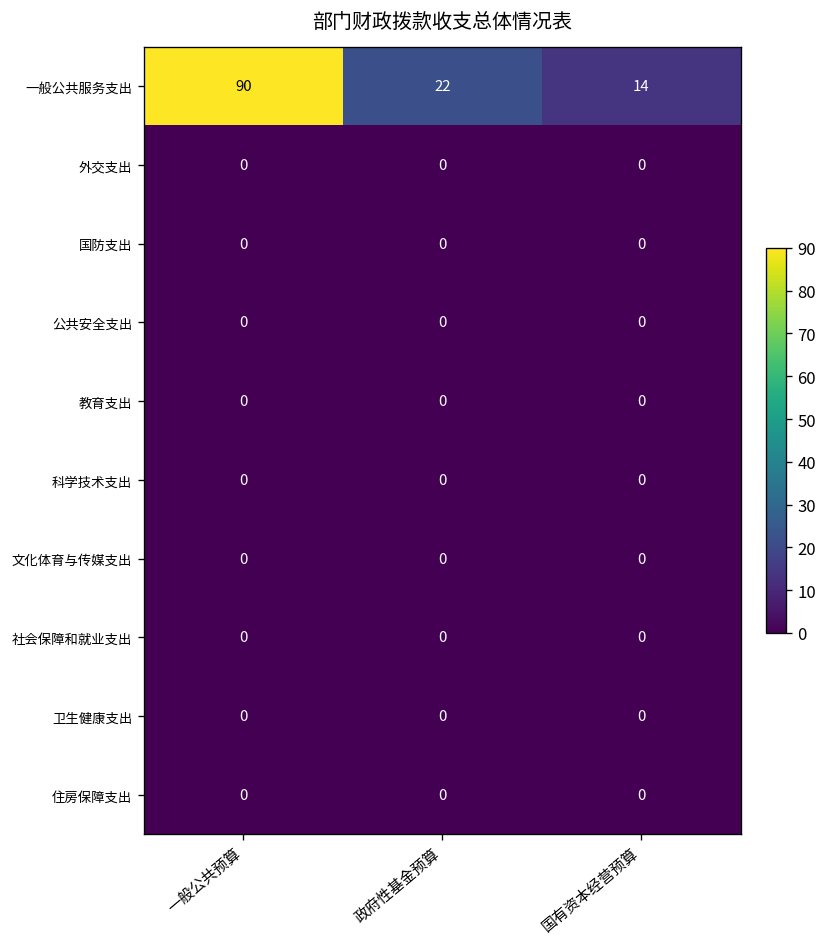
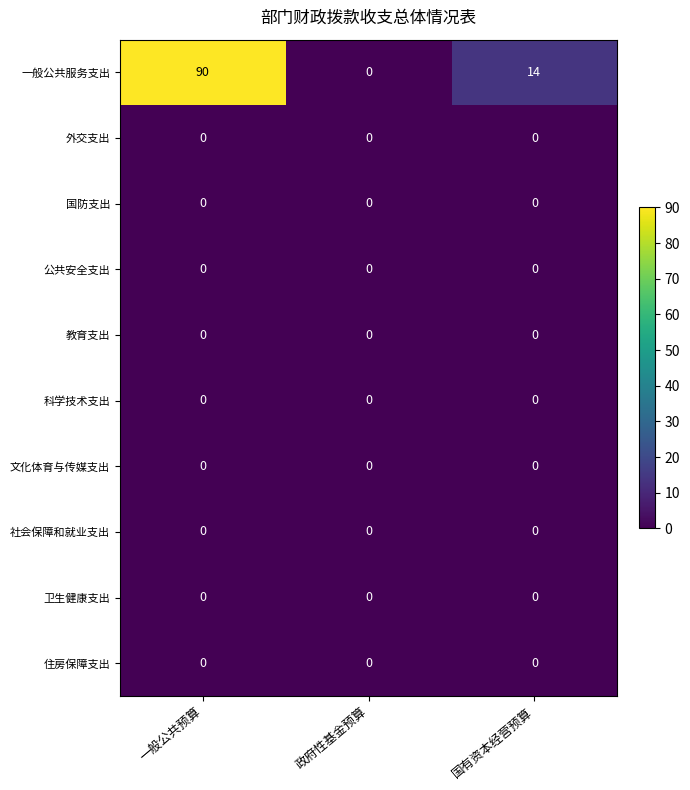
  {
    "一般公共服务支出": {
      "一般公共预算": 90,
-     "政府性基金预算": 22,
+     "政府性基金预算": 0,
      "国有资本经营预算": 14
    },
    "外交支出": {
      "一般公共预算": 0,
      "政府性基金预算": 0,
      "国有资本经营预算": 0
    },
    "国防支出": {
      "一般公共预算": 0,
      "政府性基金预算": 0,
      "国有资本经营预算": 0
    },
    "公共安全支出": {
      "一般公共预算": 0,
      "政府性基金预算": 0,
      "国有资本经营预算": 0
    },
    "教育支出": {
      "一般公共预算": 0,
      "政府性基金预算": 0,
      "国有资本经营预算": 0
    },
    "科学技术支出": {
      "一般公共预算": 0,
      "政府性基金预算": 0,
      "国有资本经营预算": 0
    },
    "文化体育与传媒支出": {
      "一般公共预算": 0,
      "政府性基金预算": 0,
      "国有资本经营预算": 0
    },
    "社会保障和就业支出": {
      "一般公共预算": 0,
      "政府性基金预算": 0,
      "国有资本经营预算": 0
    },
    "卫生健康支出": {
      "一般公共预算": 0,
      "政府性基金预算": 0,
      "国有资本经营预算": 0
    },
    "住房保障支出": {
      "一般公共预算": 0,
      "政府性基金预算": 0,
      "国有资本经营预算": 0
    }
  }
